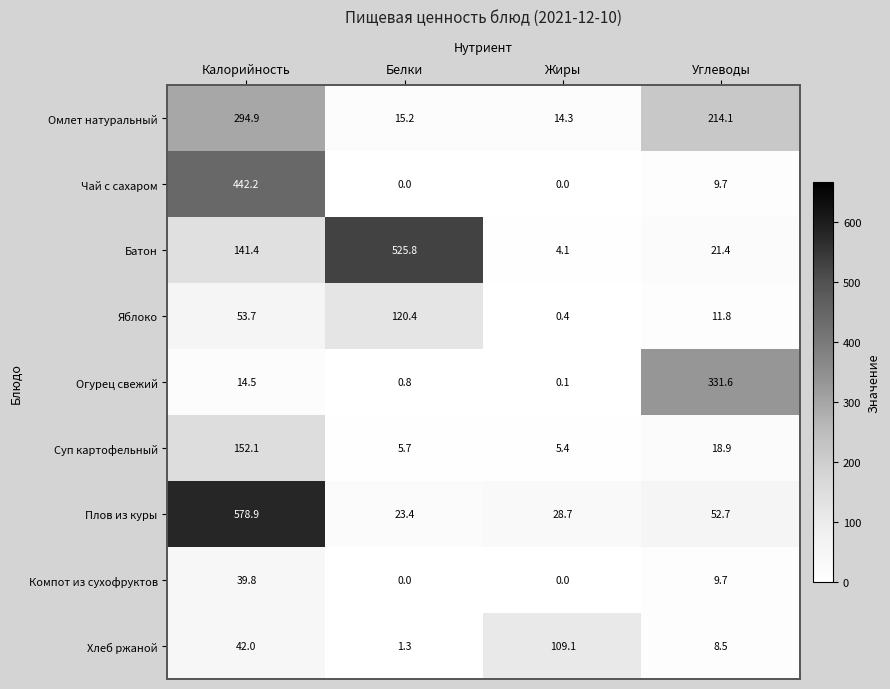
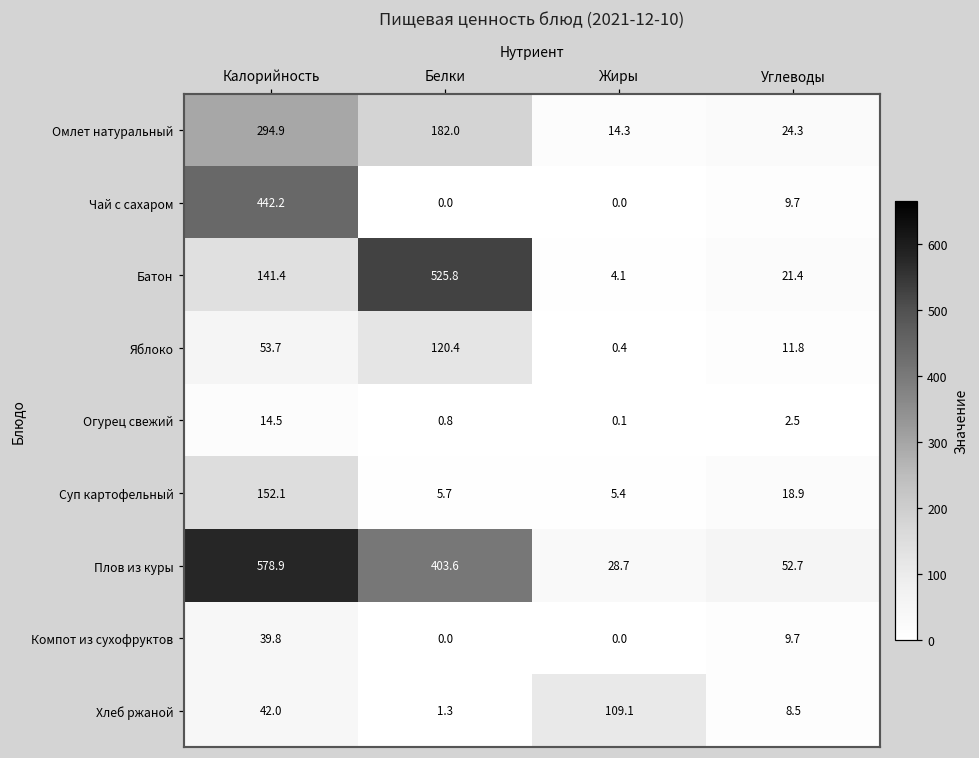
  {
    "Омлет натуральный": {
      "Калорийность": 294.9,
-     "Белки": 15.2,
+     "Белки": 182.0,
      "Жиры": 14.3,
-     "Углеводы": 214.1
+     "Углеводы": 24.3
    },
    "Чай с сахаром": {
      "Калорийность": 442.2,
      "Белки": 0.0,
      "Жиры": 0.0,
      "Углеводы": 9.7
    },
    "Батон": {
      "Калорийность": 141.4,
      "Белки": 525.8,
      "Жиры": 4.1,
      "Углеводы": 21.4
    },
    "Яблоко": {
      "Калорийность": 53.7,
      "Белки": 120.4,
      "Жиры": 0.4,
      "Углеводы": 11.8
    },
    "Огурец свежий": {
      "Калорийность": 14.5,
      "Белки": 0.8,
      "Жиры": 0.1,
-     "Углеводы": 331.6
+     "Углеводы": 2.5
    },
    "Суп картофельный": {
      "Калорийность": 152.1,
      "Белки": 5.7,
      "Жиры": 5.4,
      "Углеводы": 18.9
    },
    "Плов из куры": {
      "Калорийность": 578.9,
-     "Белки": 23.4,
+     "Белки": 403.6,
      "Жиры": 28.7,
      "Углеводы": 52.7
    },
    "Компот из сухофруктов": {
      "Калорийность": 39.8,
      "Белки": 0.0,
      "Жиры": 0.0,
      "Углеводы": 9.7
    },
    "Хлеб ржаной": {
      "Калорийность": 42.0,
      "Белки": 1.3,
      "Жиры": 109.1,
      "Углеводы": 8.5
    }
  }
